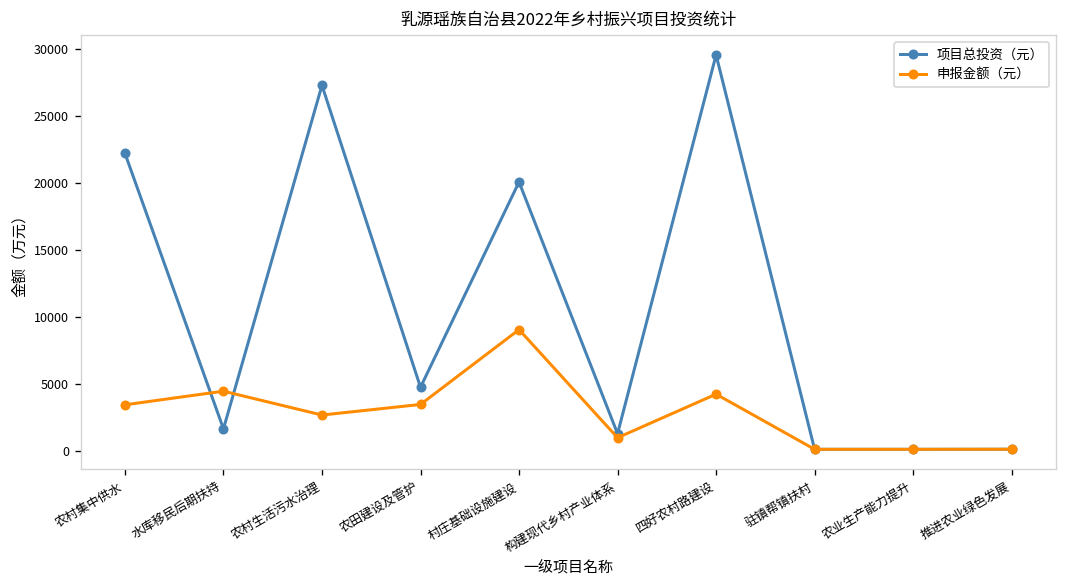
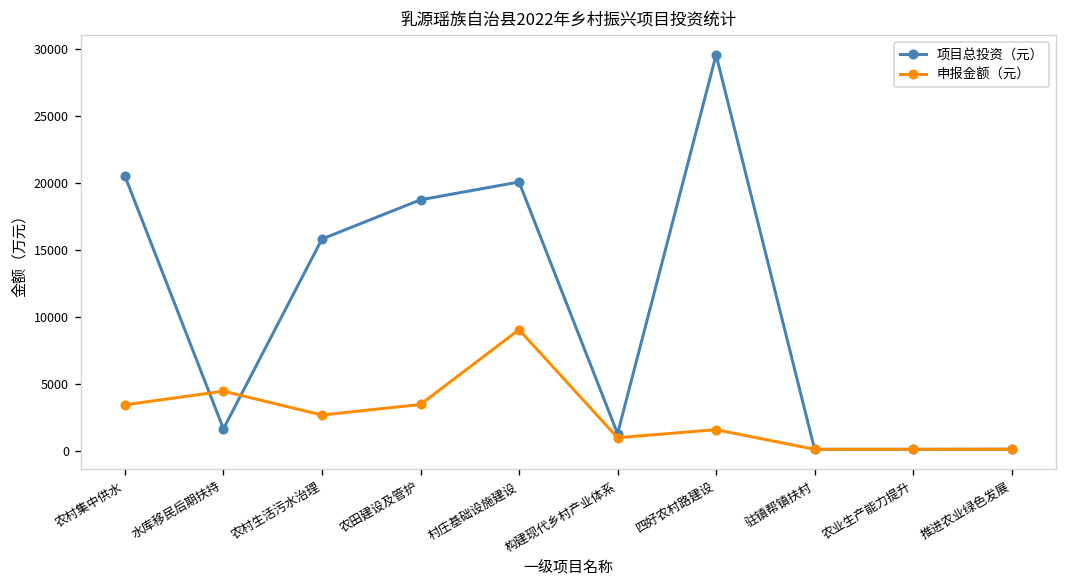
  {
    "项目总投资（元）": {
-     "农村集中供水": 22200,
+     "农村集中供水": 20500,
      "水库移民后期扶持": 1600,
-     "农村生活污水治理": 27300,
-     "农田建设及管护": 4700,
+     "农村生活污水治理": 15800,
+     "农田建设及管护": 18700,
      "村庄基础设施建设": 20100,
      "构建现代乡村产业体系": 1300,
      "四好农村路建设": 29500
    },
    "申报金额（元）": {
      "农村集中供水": 3400,
      "水库移民后期扶持": 4400,
      "农村生活污水治理": 2700,
      "农田建设及管护": 3400,
      "村庄基础设施建设": 9000,
      "构建现代乡村产业体系": 1000,
-     "四好农村路建设": 4200
+     "四好农村路建设": 1600
    }
  }
